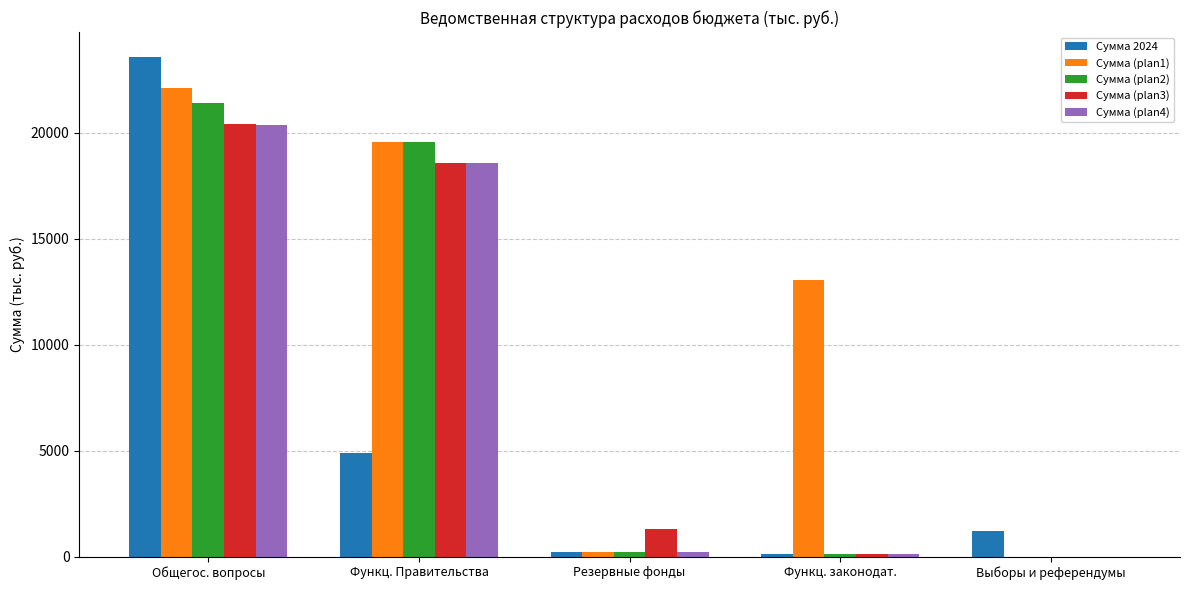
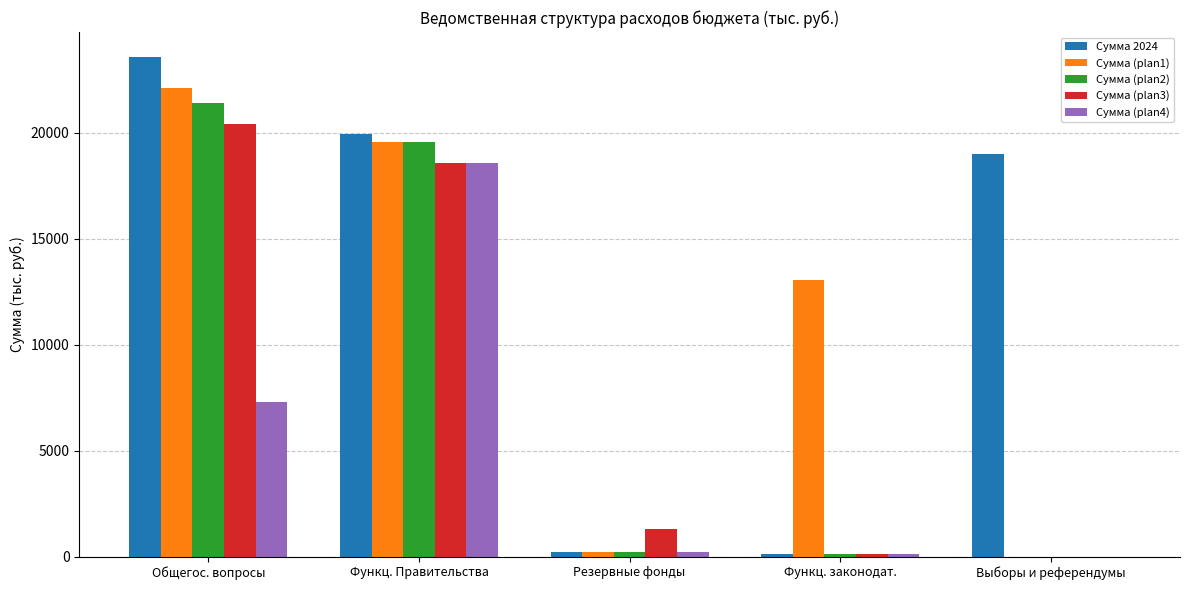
  {
    "Сумма 2024": {
      "Общегос. вопросы": 23600,
-     "Функц. Правительства": 4900,
+     "Функц. Правительства": 19900,
      "Резервные фонды": 200,
-     "Выборы и референдумы": 1200
+     "Выборы и референдумы": 19000
    },
    "Сумма (plan1)": {
      "Общегос. вопросы": 22100,
      "Функц. Правительства": 19600,
      "Резервные фонды": 200,
      "Функц. законодат.": 13000,
      "Выборы и референдумы": 0
    },
    "Сумма (plan2)": {
      "Общегос. вопросы": 21400,
      "Функц. Правительства": 19600,
      "Резервные фонды": 200,
      "Выборы и референдумы": 0
    },
    "Сумма (plan3)": {
      "Общегос. вопросы": 20400,
      "Функц. Правительства": 18600,
      "Резервные фонды": 1300,
      "Выборы и референдумы": 0
    },
    "Сумма (plan4)": {
-     "Общегос. вопросы": 20400,
+     "Общегос. вопросы": 7300,
      "Функц. Правительства": 18600,
      "Резервные фонды": 200,
      "Выборы и референдумы": 0
    }
  }
